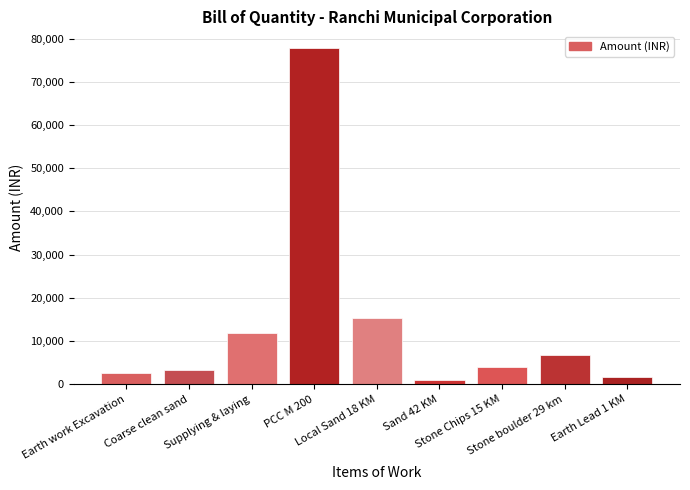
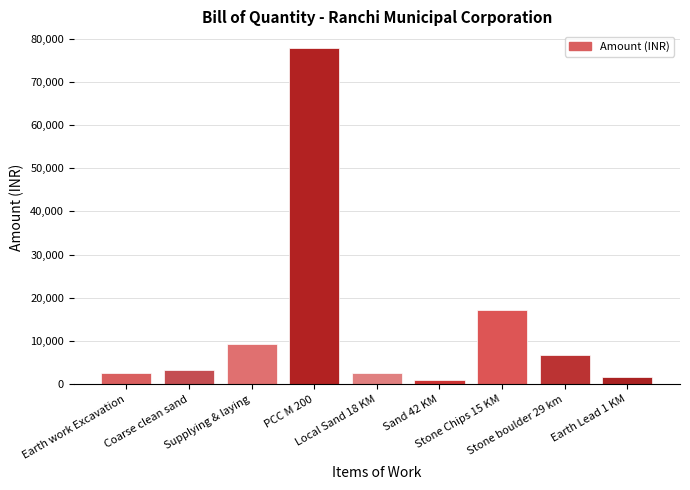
  {
    "Earth work Excavation": "3,000",
    "Coarse clean sand": "3,000",
-   "Supplying & laying": "12,000",
+   "Supplying & laying": "9,000",
    "PCC M 200": "78,000",
-   "Local Sand 18 KM": "15,000",
+   "Local Sand 18 KM": "3,000",
    "Sand 42 KM": "1,000",
-   "Stone Chips 15 KM": "4,000",
+   "Stone Chips 15 KM": "17,000",
    "Stone boulder 29 km": "7,000",
    "Earth Lead 1 KM": "2,000"
  }
